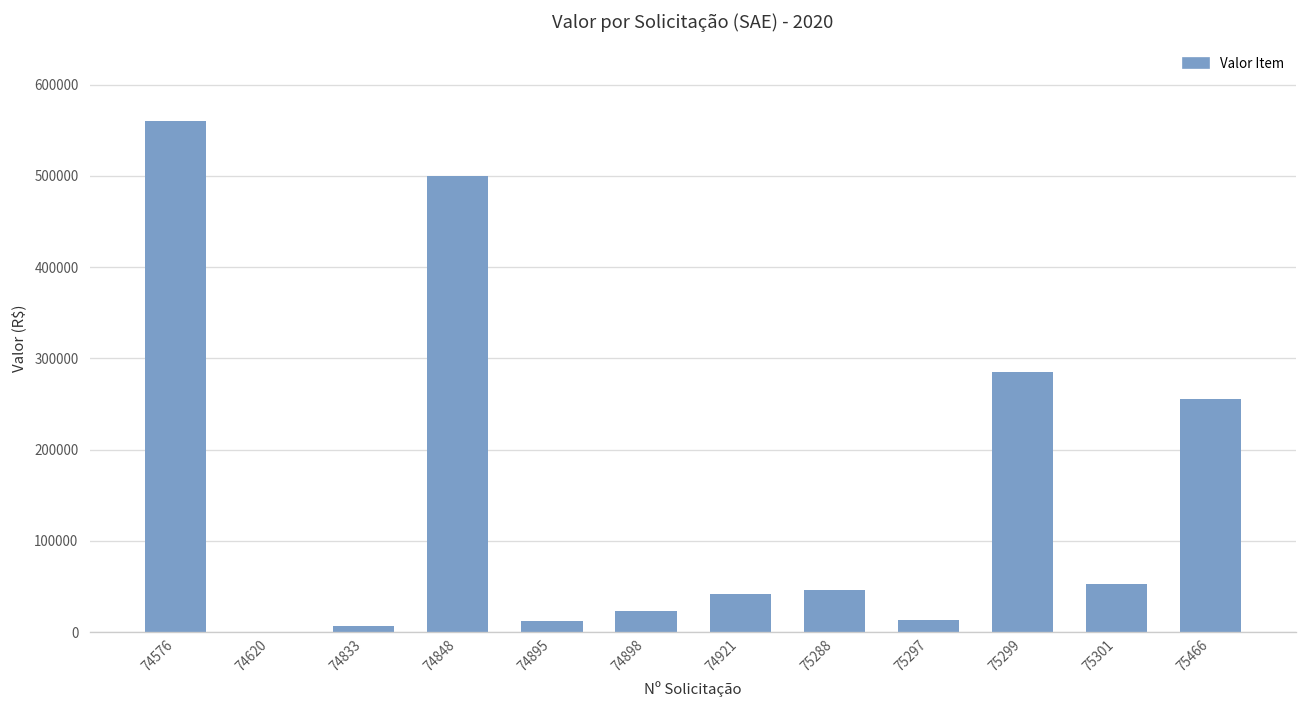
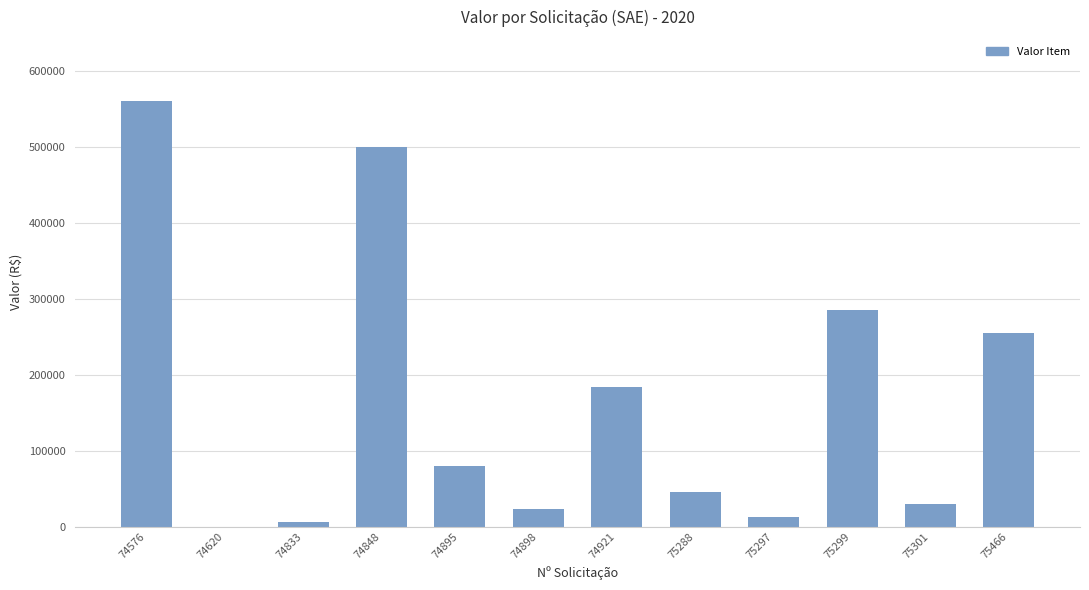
  {
    "74576": 560000,
    "74833": 10000,
    "74848": 500000,
-   "74895": 10000,
+   "74895": 80000,
    "74898": 20000,
-   "74921": 40000,
+   "74921": 180000,
    "75288": 50000,
    "75297": 10000,
    "75299": 290000,
-   "75301": 50000,
+   "75301": 30000,
    "75466": 260000
  }
